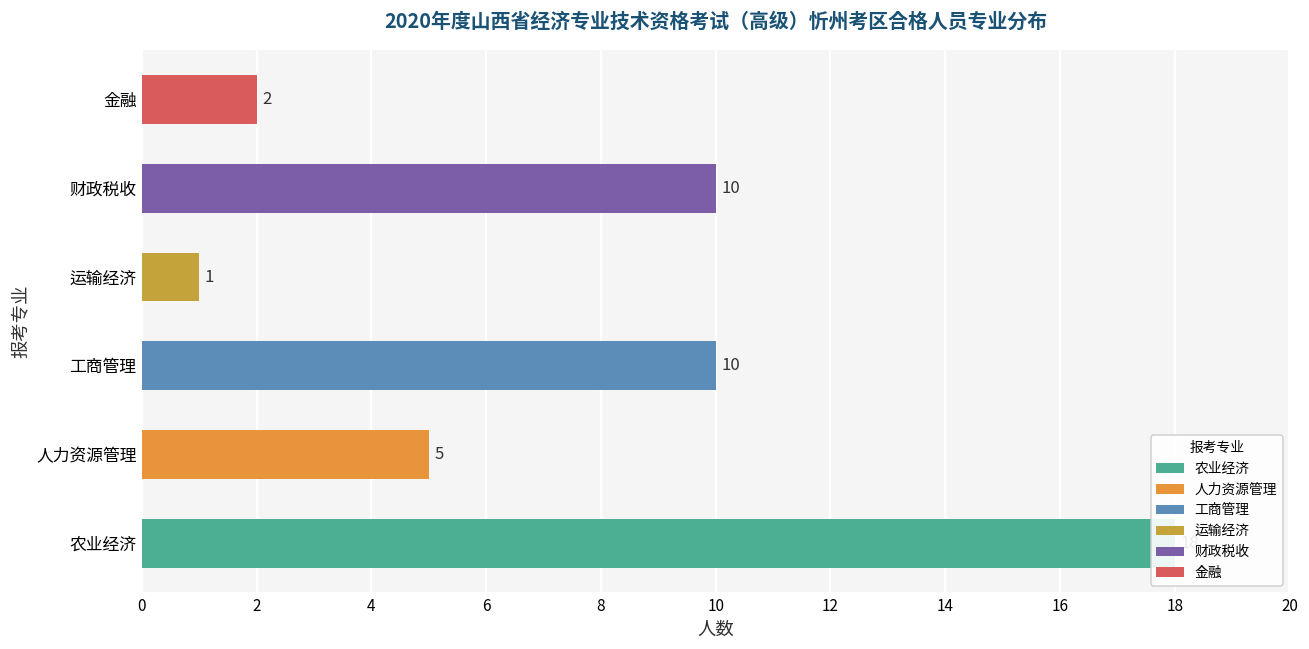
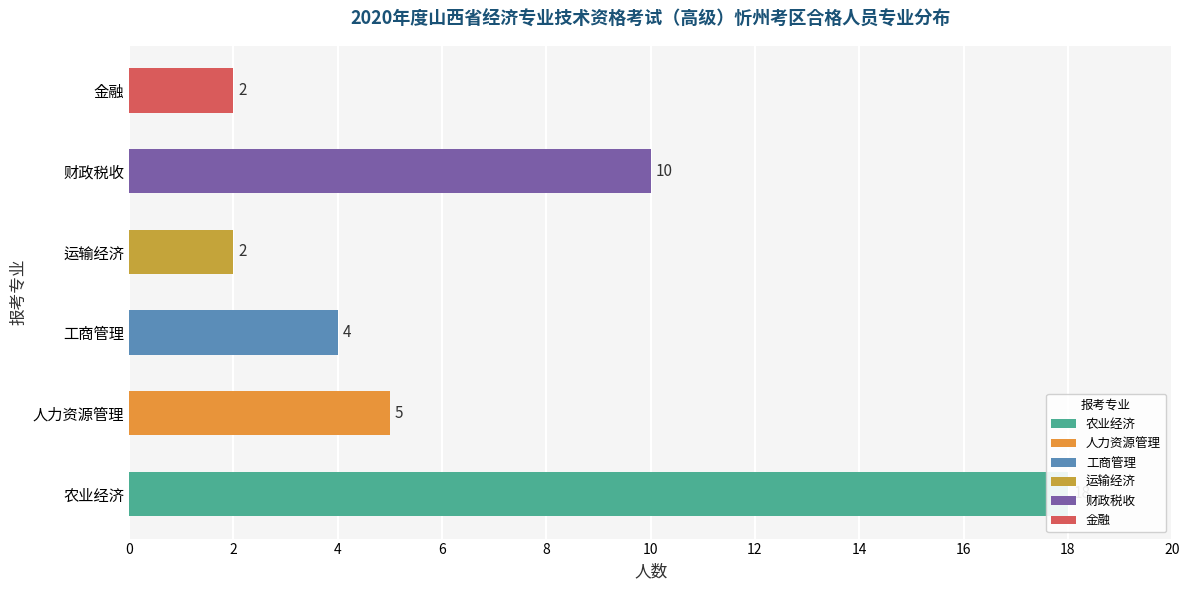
  {
    "金融": 2,
    "财政税收": 10,
-   "运输经济": 1,
-   "工商管理": 10,
+   "运输经济": 2,
+   "工商管理": 4,
    "人力资源管理": 5
  }
